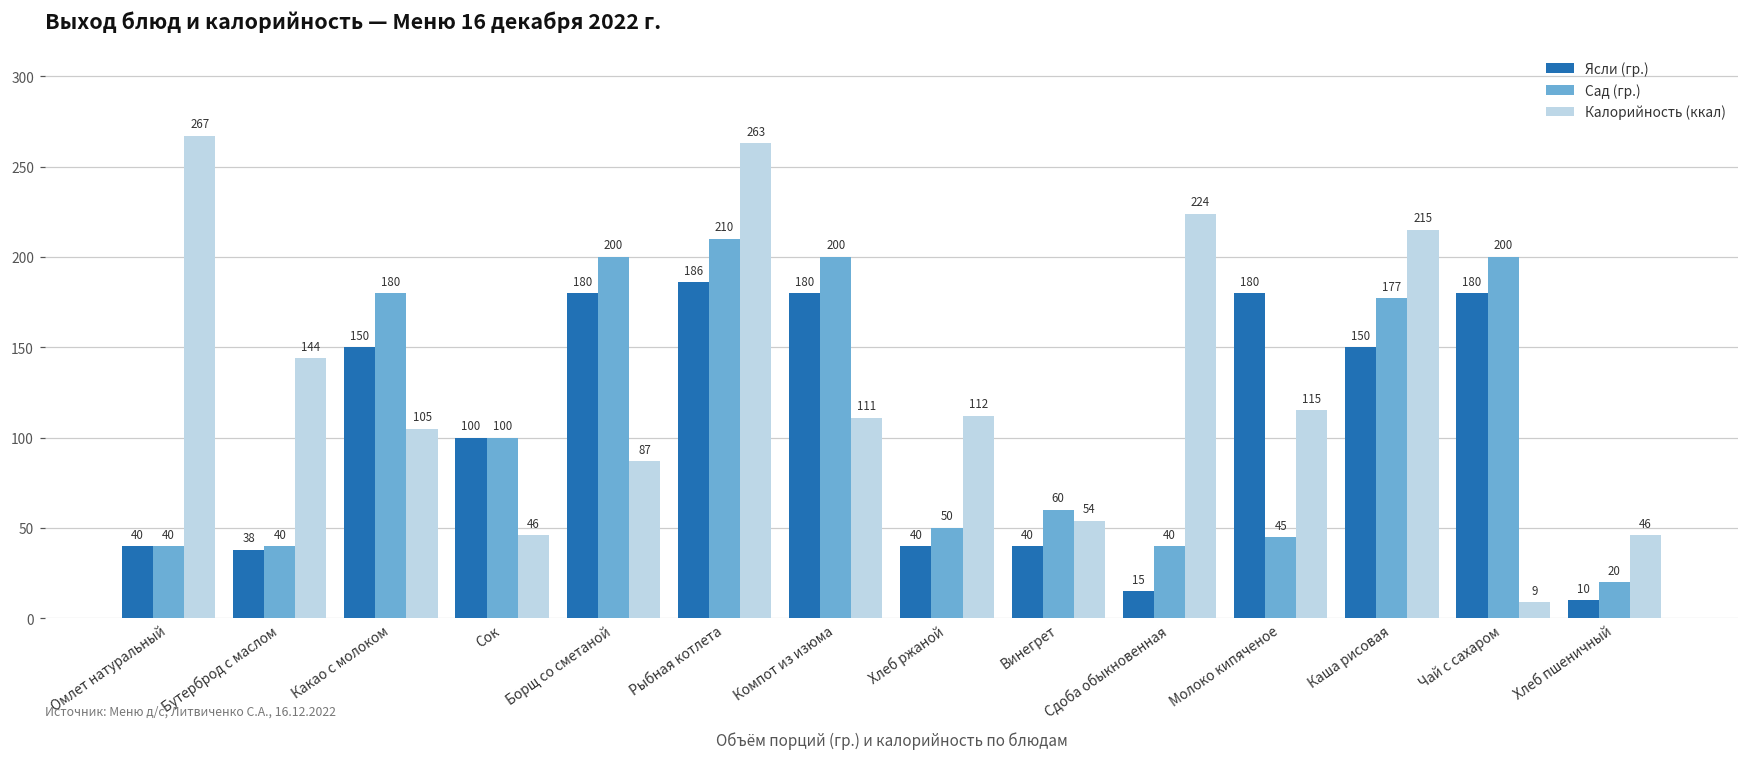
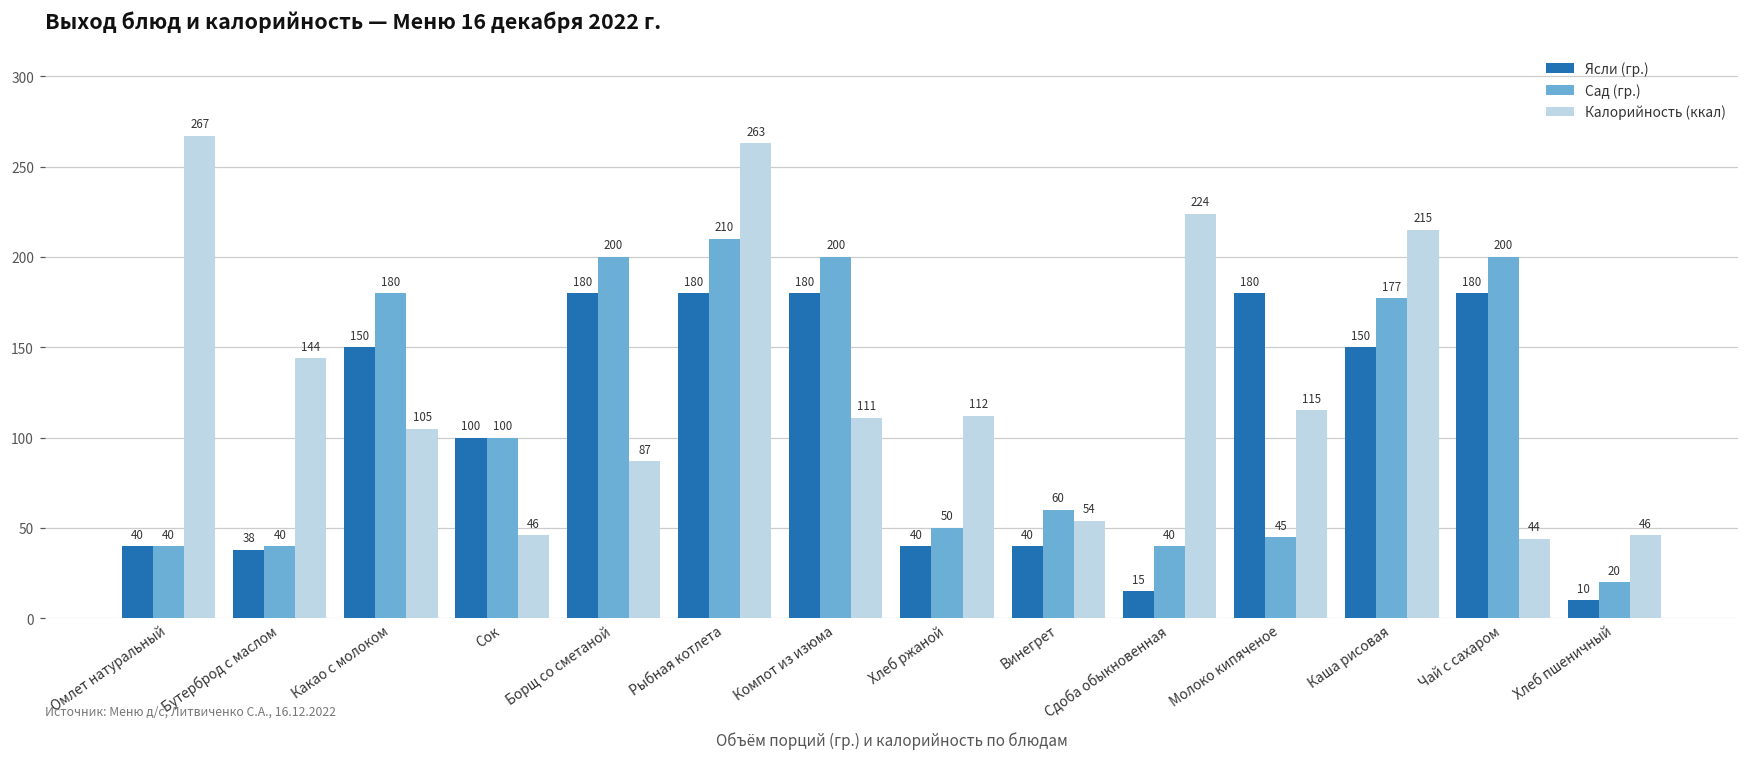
  {
    "Ясли (гр.)": {
      "Омлет натуральный": 40,
      "Бутерброд с маслом": 38,
      "Какао с молоком": 150,
      "Сок": 100,
      "Борщ со сметаной": 180,
-     "Рыбная котлета": 186,
+     "Рыбная котлета": 180,
      "Компот из изюма": 180,
      "Хлеб ржаной": 40,
      "Винегрет": 40,
      "Сдоба обыкновенная": 15,
      "Молоко кипяченое": 180,
      "Каша рисовая": 150,
      "Чай с сахаром": 180,
      "Хлеб пшеничный": 10
    },
    "Сад (гр.)": {
      "Омлет натуральный": 40,
      "Бутерброд с маслом": 40,
      "Какао с молоком": 180,
      "Сок": 100,
      "Борщ со сметаной": 200,
      "Рыбная котлета": 210,
      "Компот из изюма": 200,
      "Хлеб ржаной": 50,
      "Винегрет": 60,
      "Сдоба обыкновенная": 40,
      "Молоко кипяченое": 45,
      "Каша рисовая": 177,
      "Чай с сахаром": 200,
      "Хлеб пшеничный": 20
    },
    "Калорийность (ккал)": {
      "Омлет натуральный": 267,
      "Бутерброд с маслом": 144,
      "Какао с молоком": 105,
      "Сок": 46,
      "Борщ со сметаной": 87,
      "Рыбная котлета": 263,
      "Компот из изюма": 111,
      "Хлеб ржаной": 112,
      "Винегрет": 54,
      "Сдоба обыкновенная": 224,
      "Молоко кипяченое": 115,
      "Каша рисовая": 215,
-     "Чай с сахаром": 9,
+     "Чай с сахаром": 44,
      "Хлеб пшеничный": 46
    }
  }
